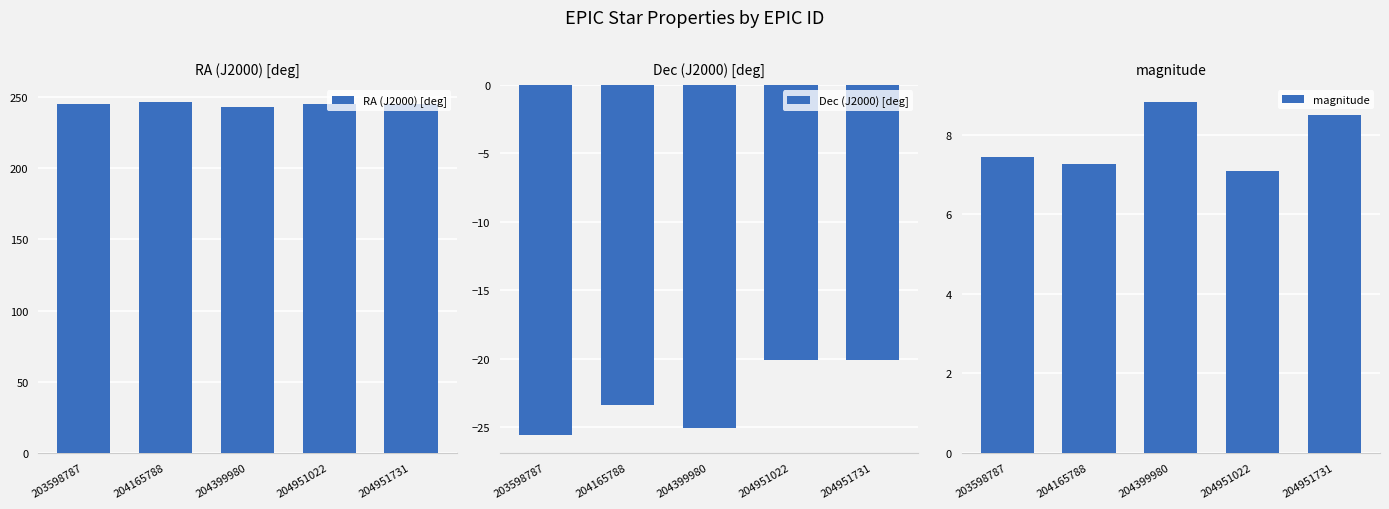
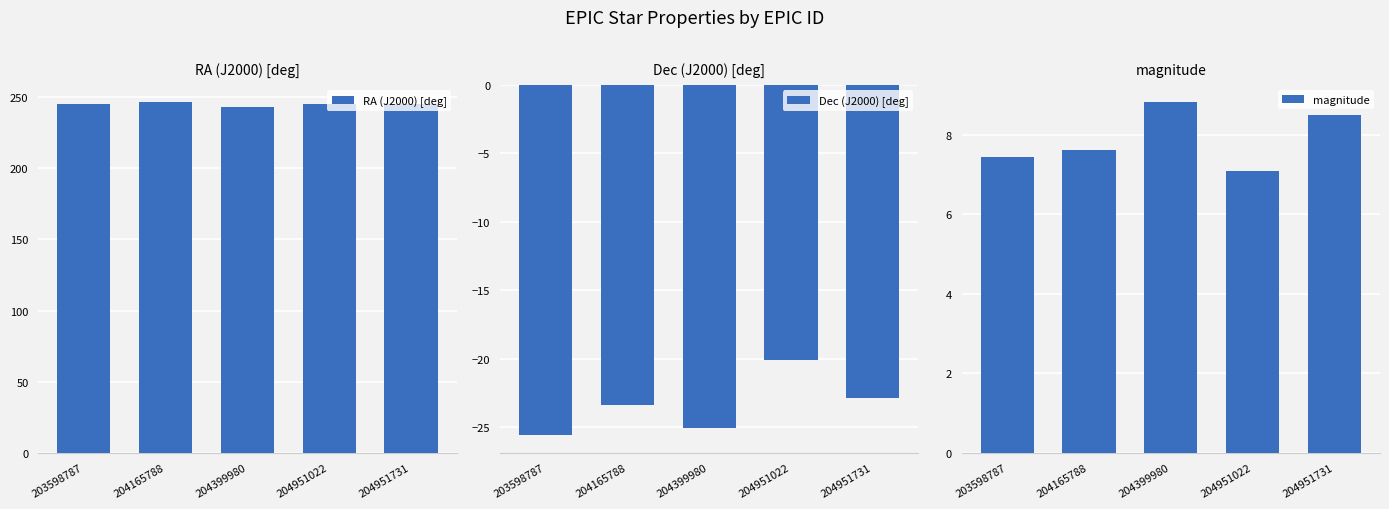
  {
    "RA (J2000) [deg]": {
      "203598787": 245,
      "204165788": 246,
      "204399980": 243
    },
    "Dec (J2000) [deg]": {
      "203598787": -25.6,
      "204165788": -23.4,
      "204399980": -25.0,
      "204951022": -20.1,
-     "204951731": -20.1
+     "204951731": -22.9
    },
    "magnitude": {
      "203598787": 7.4,
-     "204165788": 7.3,
+     "204165788": 7.6,
      "204399980": 8.8,
      "204951022": 7.1,
      "204951731": 8.5
    }
  }
